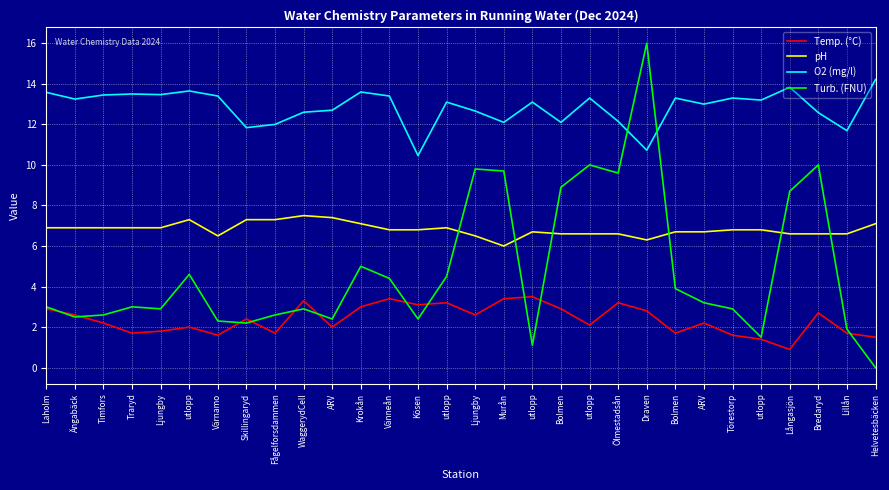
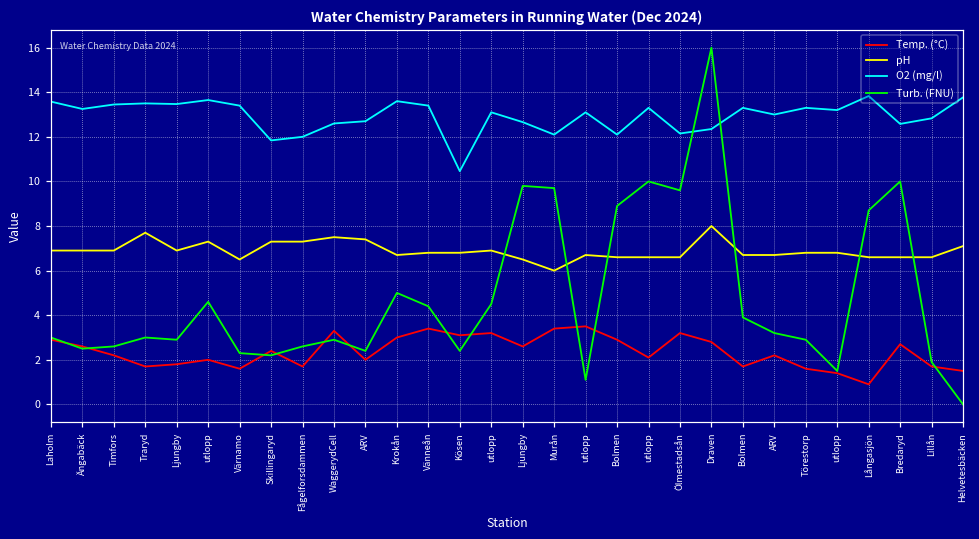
  {
    "Temp. (°C)": {
      "Timfors": 2.2,
      "Traryd": 1.7,
      "Värnamo": 1.6,
      "Skillingaryd": 2.4,
      "Fågelforsdammen": 1.7,
      "WaggerydCell": 3.3,
      "Krokån": 3.0,
      "Vänneån": 3.4,
      "Kösen": 3.1,
      "Murån": 3.4,
      "Ölmestadsån": 3.2,
      "Draven": 2.8,
      "Törestorp": 1.6,
      "Långasjön": 0.9,
      "Bredaryd": 2.7,
      "Lillån": 1.7,
      "Helvetesbäcken": 1.5
    },
    "pH": {
      "Laholm": 6.9,
      "Ängabäck": 6.9,
      "Timfors": 6.9,
-     "Traryd": 6.9,
+     "Traryd": 7.7,
      "Värnamo": 6.5,
      "Skillingaryd": 7.3,
      "Fågelforsdammen": 7.3,
      "WaggerydCell": 7.5,
-     "Krokån": 7.1,
+     "Krokån": 6.7,
      "Vänneån": 6.8,
      "Kösen": 6.8,
      "Murån": 6.0,
      "Ölmestadsån": 6.6,
-     "Draven": 6.3,
+     "Draven": 8.0,
      "Törestorp": 6.8,
      "Långasjön": 6.6,
      "Bredaryd": 6.6,
      "Lillån": 6.6,
      "Helvetesbäcken": 7.1
    },
    "O2 (mg/l)": {
      "Laholm": 13.6,
      "Ängabäck": 13.3,
      "Timfors": 13.5,
      "Traryd": 13.5,
      "Värnamo": 13.4,
      "Skillingaryd": 11.8,
      "Fågelforsdammen": 12.0,
      "WaggerydCell": 12.6,
      "Krokån": 13.6,
      "Vänneån": 13.4,
      "Kösen": 10.5,
      "Murån": 12.1,
      "Ölmestadsån": 12.2,
-     "Draven": 10.7,
+     "Draven": 12.4,
      "Törestorp": 13.3,
      "Bredaryd": 12.6,
-     "Lillån": 11.7,
-     "Helvetesbäcken": 14.2
+     "Lillån": 12.8,
+     "Helvetesbäcken": 13.8
    },
    "Turb. (FNU)": {
      "Timfors": 2.6,
      "Traryd": 3.0,
      "Värnamo": 2.3,
      "Skillingaryd": 2.2,
      "Fågelforsdammen": 2.6,
      "WaggerydCell": 2.9,
      "Krokån": 5.0,
      "Vänneån": 4.4,
      "Kösen": 2.4,
      "Murån": 9.7,
      "Ölmestadsån": 9.6,
      "Draven": 16.0,
      "Törestorp": 2.9,
      "Långasjön": 8.7,
      "Bredaryd": 10.0,
      "Lillån": 1.9,
      "Helvetesbäcken": 0.0
    }
  }
